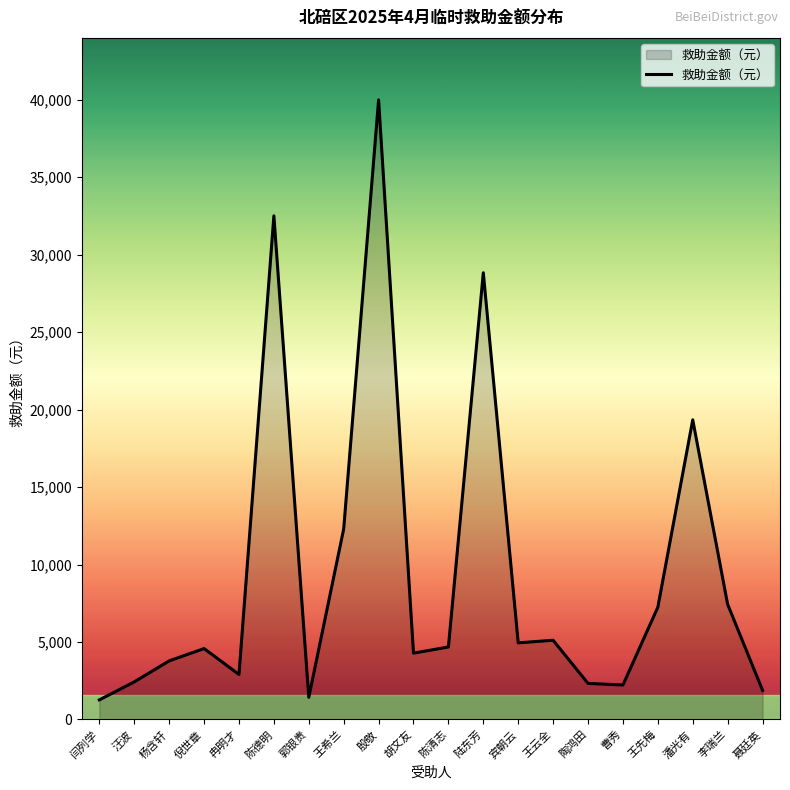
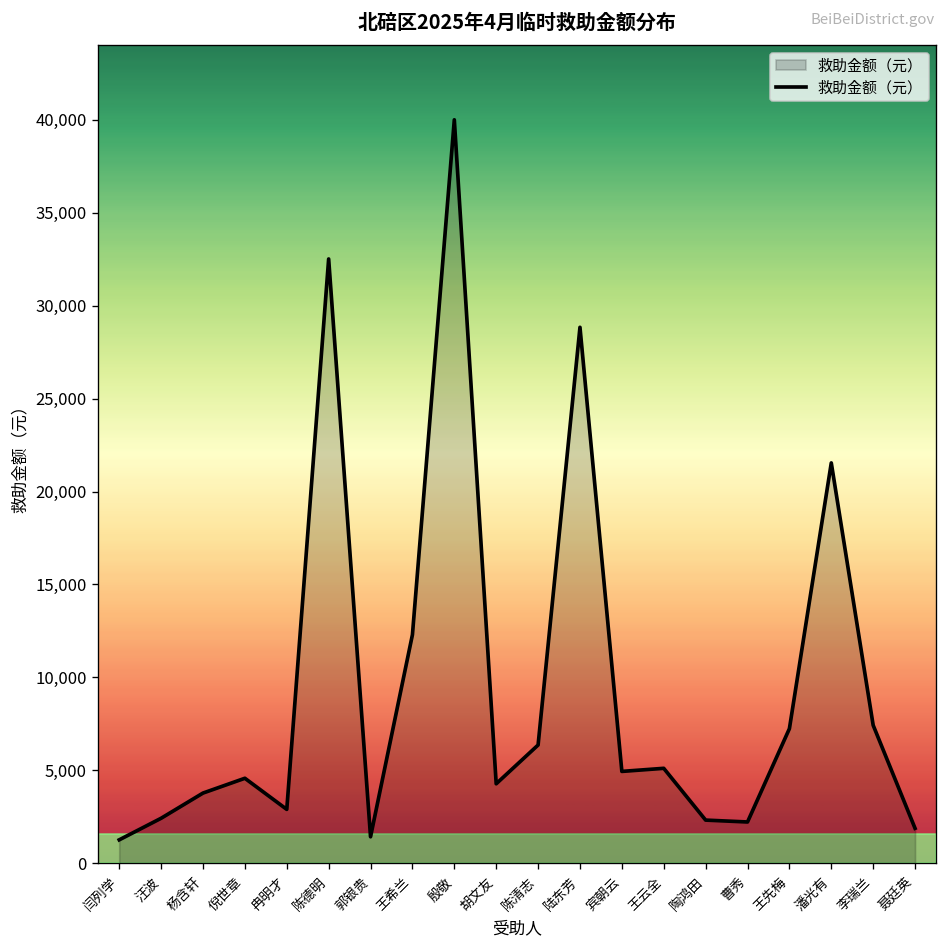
  {
    "汪波": "2,400",
    "杨含轩": "3,800",
    "倪世章": "4,600",
    "冉明才": "2,900",
    "陈德明": "32,500",
    "王希兰": "12,300",
    "殷敬": "40,000",
    "胡文友": "4,300",
-   "陈清志": "4,700",
+   "陈清志": "6,400",
    "陆东芳": "28,800",
    "宾朝云": "4,900",
    "王云全": "5,100",
    "陶鸿田": "2,300",
    "曹秀": "2,200",
    "王先梅": "7,200",
-   "潘光有": "19,300",
+   "潘光有": "21,500",
    "李瑞兰": "7,400",
    "聂廷英": "1,900"
  }
